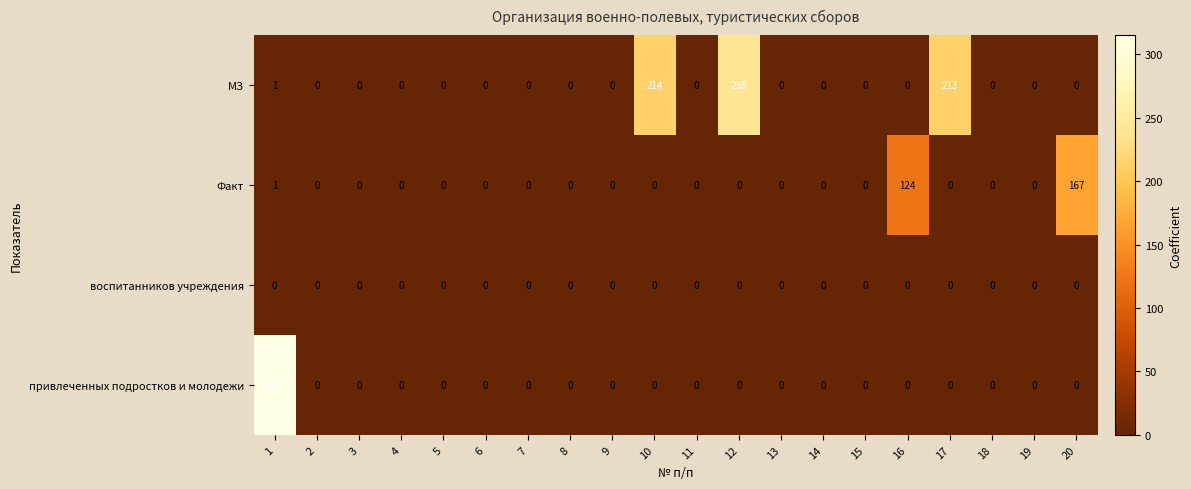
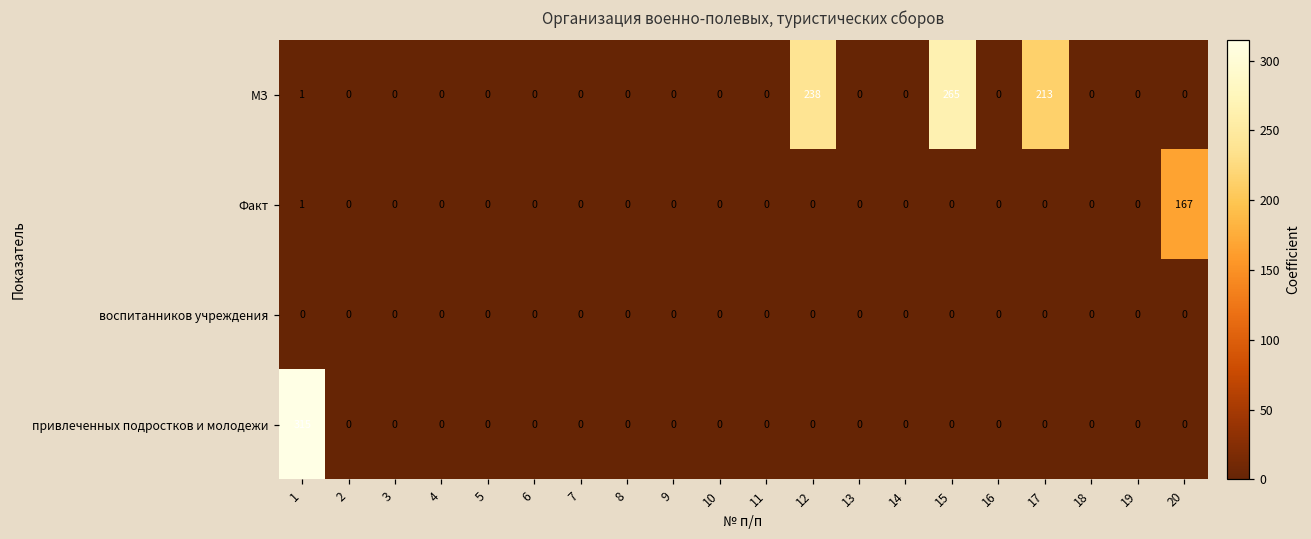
  {
    "МЗ": {
      "1": 1,
      "2": 0,
      "3": 0,
      "4": 0,
      "5": 0,
      "6": 0,
      "7": 0,
      "8": 0,
      "9": 0,
-     "10": 214,
+     "10": 0,
      "11": 0,
      "12": 238,
      "13": 0,
      "14": 0,
-     "15": 0,
+     "15": 265,
      "16": 0,
      "17": 213,
      "18": 0,
      "19": 0,
      "20": 0
    },
    "Факт": {
      "1": 1,
      "2": 0,
      "3": 0,
      "4": 0,
      "5": 0,
      "6": 0,
      "7": 0,
      "8": 0,
      "9": 0,
      "10": 0,
      "11": 0,
      "12": 0,
      "13": 0,
      "14": 0,
      "15": 0,
-     "16": 124,
+     "16": 0,
      "17": 0,
      "18": 0,
      "19": 0,
      "20": 167
    },
    "воспитанников учреждения": {
      "1": 0,
      "2": 0,
      "3": 0,
      "4": 0,
      "5": 0,
      "6": 0,
      "7": 0,
      "8": 0,
      "9": 0,
      "10": 0,
      "11": 0,
      "12": 0,
      "13": 0,
      "14": 0,
      "15": 0,
      "16": 0,
      "17": 0,
      "18": 0,
      "19": 0,
      "20": 0
    },
    "привлеченных подростков и молодежи": {
      "2": 0,
      "3": 0,
      "4": 0,
      "5": 0,
      "6": 0,
      "7": 0,
      "8": 0,
      "9": 0,
      "10": 0,
      "11": 0,
      "12": 0,
      "13": 0,
      "14": 0,
      "15": 0,
      "16": 0,
      "17": 0,
      "18": 0,
      "19": 0,
      "20": 0
    }
  }
